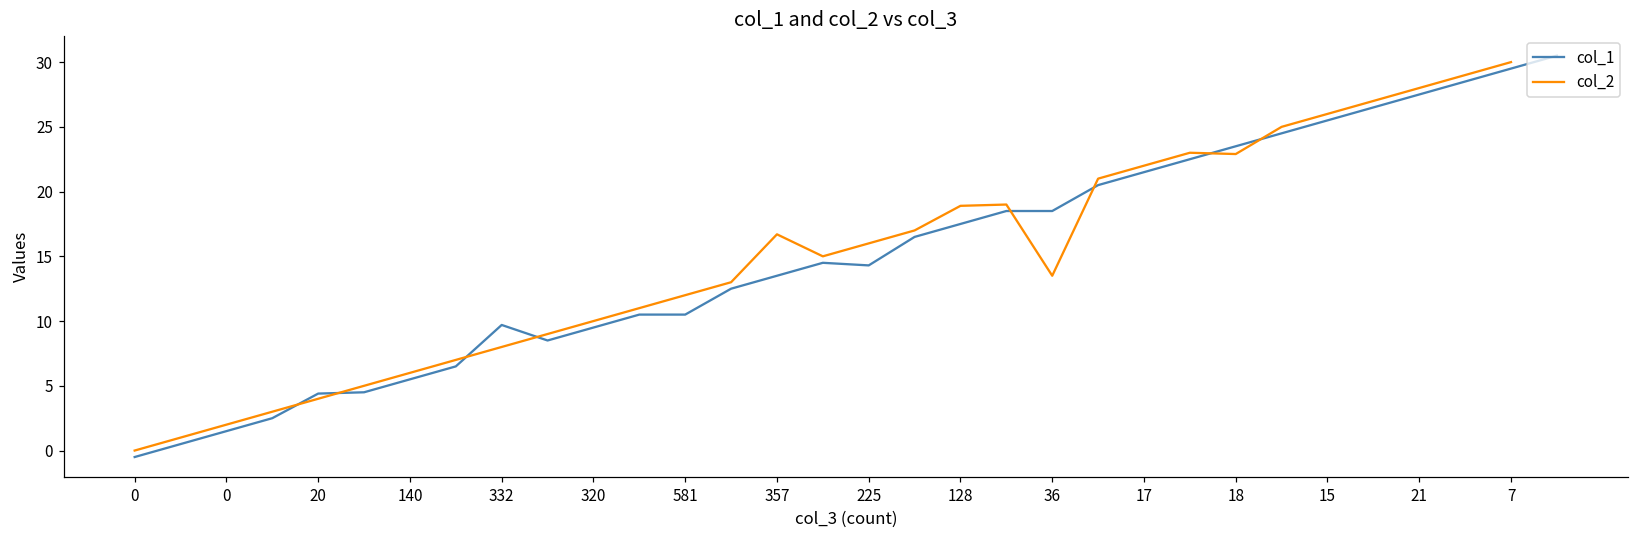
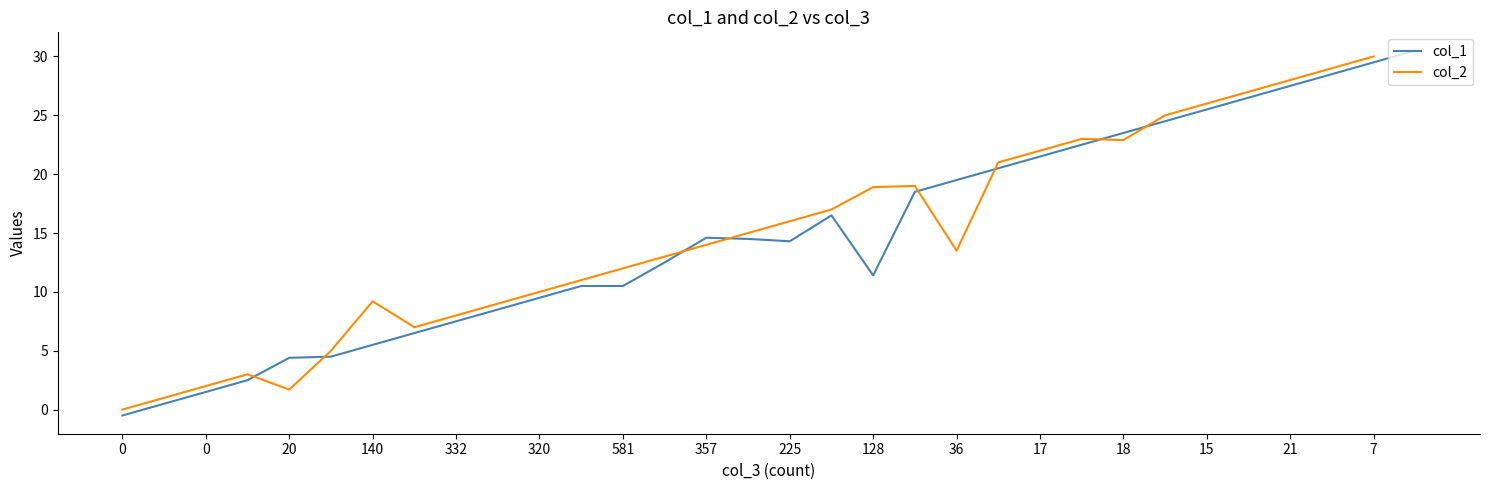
  {
    "col_1": {
      "20": 4.4,
      "140": 5.5,
-     "332": 9.7,
+     "332": 7.5,
      "320": 9.5,
      "581": 10.5,
-     "357": 13.5,
+     "357": 14.6,
      "225": 14.3,
-     "128": 17.5,
-     "36": 18.5,
+     "128": 11.4,
+     "36": 19.5,
      "18": 23.5
    },
    "col_2": {
-     "20": 4.0,
-     "140": 6.0,
+     "20": 1.7,
+     "140": 9.2,
      "332": 8.0,
      "320": 10.0,
      "581": 12.0,
-     "357": 16.7,
+     "357": 14.0,
      "225": 16.0,
      "128": 18.9,
      "36": 13.5,
      "18": 22.9
    }
  }
